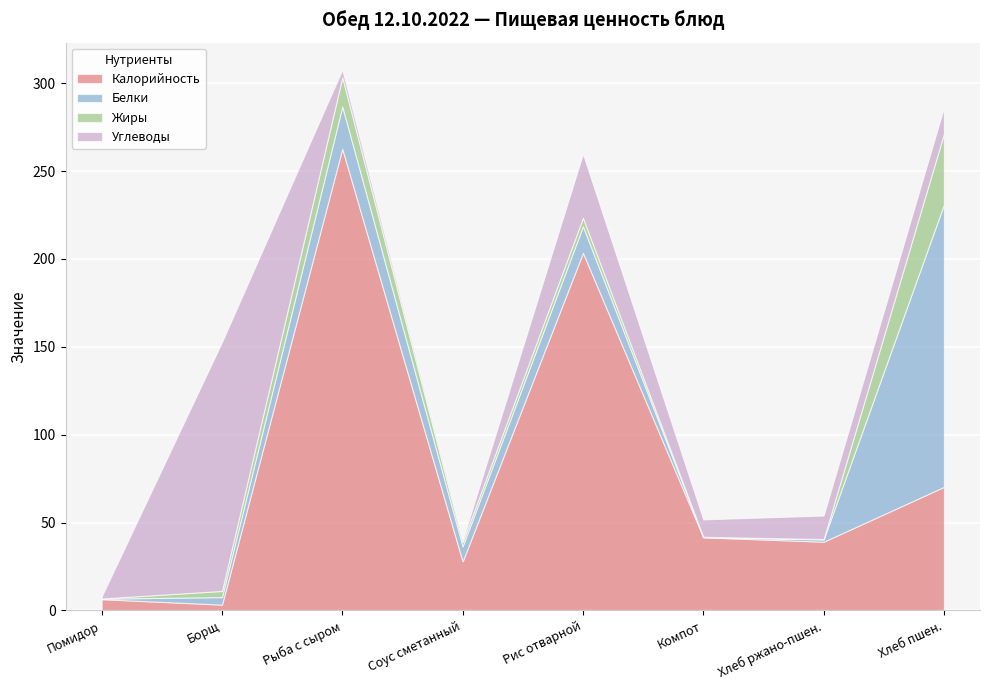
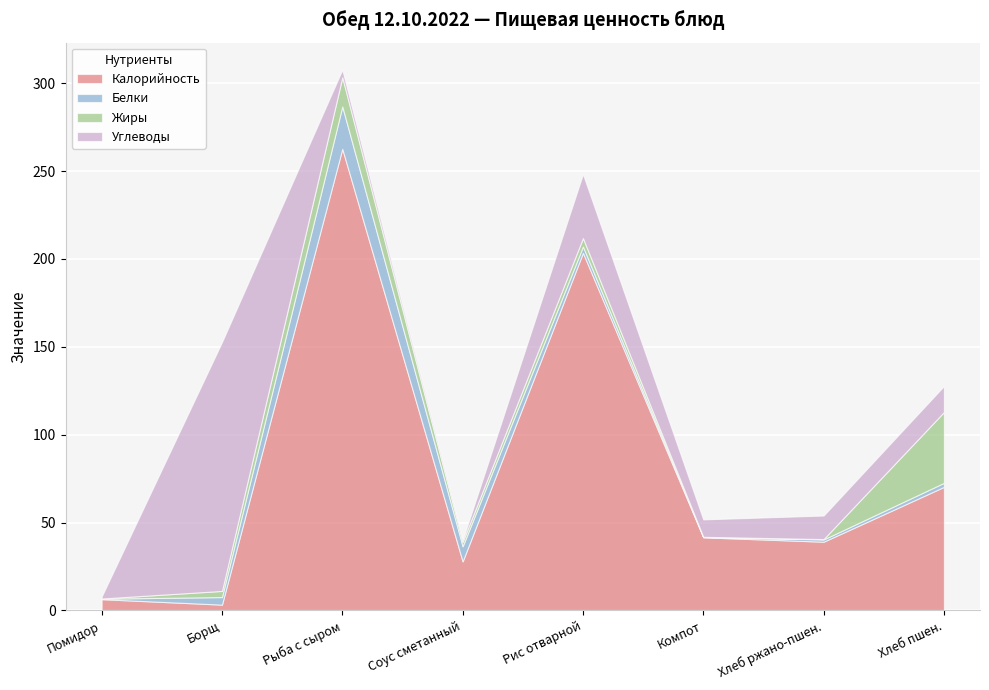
  {
    "Калорийность": {
      "Борщ": 3,
      "Рыба с сыром": 263,
      "Соус сметанный": 28,
      "Рис отварной": 204,
      "Хлеб пшен.": 70
    },
    "Белки": {
      "Борщ": 4,
      "Рыба с сыром": 24,
      "Соус сметанный": 9,
-     "Рис отварной": 15,
-     "Хлеб пшен.": 161
+     "Рис отварной": 4,
+     "Хлеб пшен.": 2
    },
    "Жиры": {
      "Борщ": 4,
      "Рыба с сыром": 17,
      "Рис отварной": 5,
      "Хлеб пшен.": 40
    },
    "Углеводы": {
      "Борщ": 142,
      "Рыба с сыром": 4,
      "Рис отварной": 36,
      "Компот": 10,
      "Хлеб ржано-пшен.": 13,
      "Хлеб пшен.": 15
    }
  }
